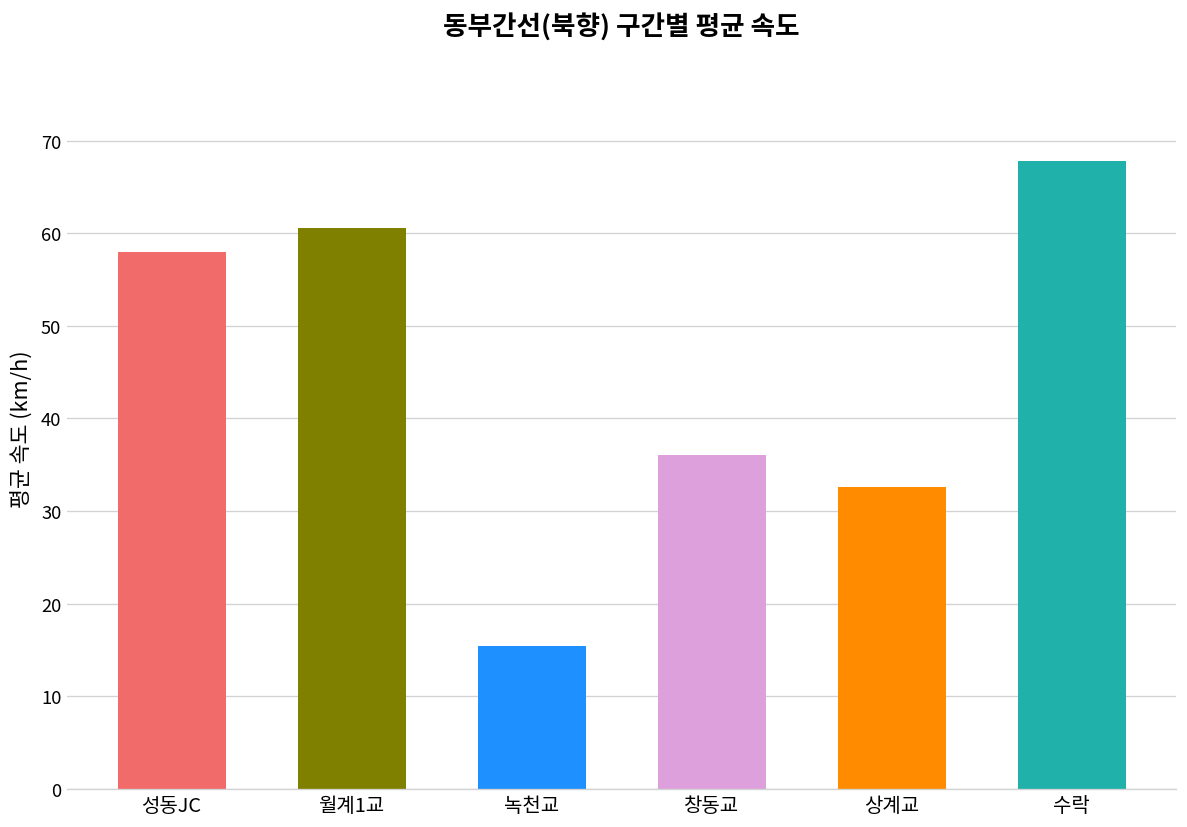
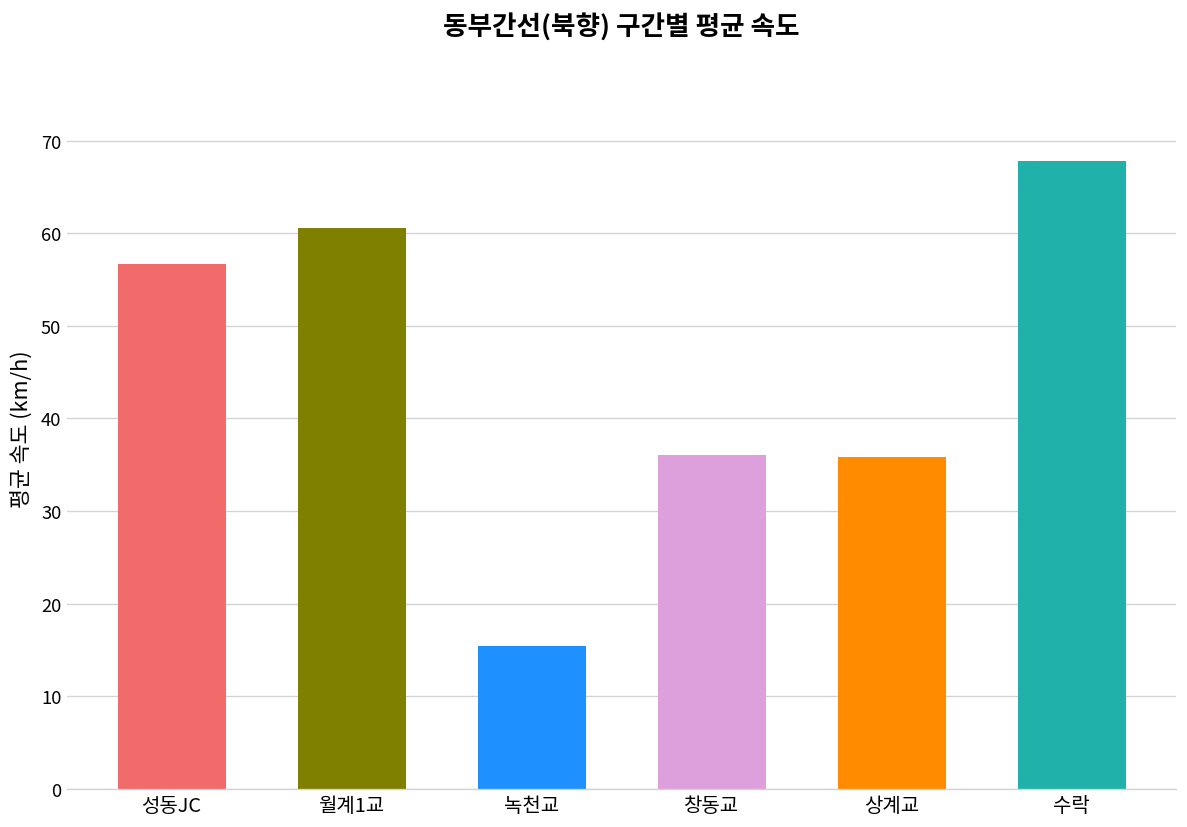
  {
-   "성동JC": 58,
+   "성동JC": 57,
    "월계1교": 61,
    "녹천교": 15,
    "창동교": 36,
-   "상계교": 33,
+   "상계교": 36,
    "수락": 68
  }
